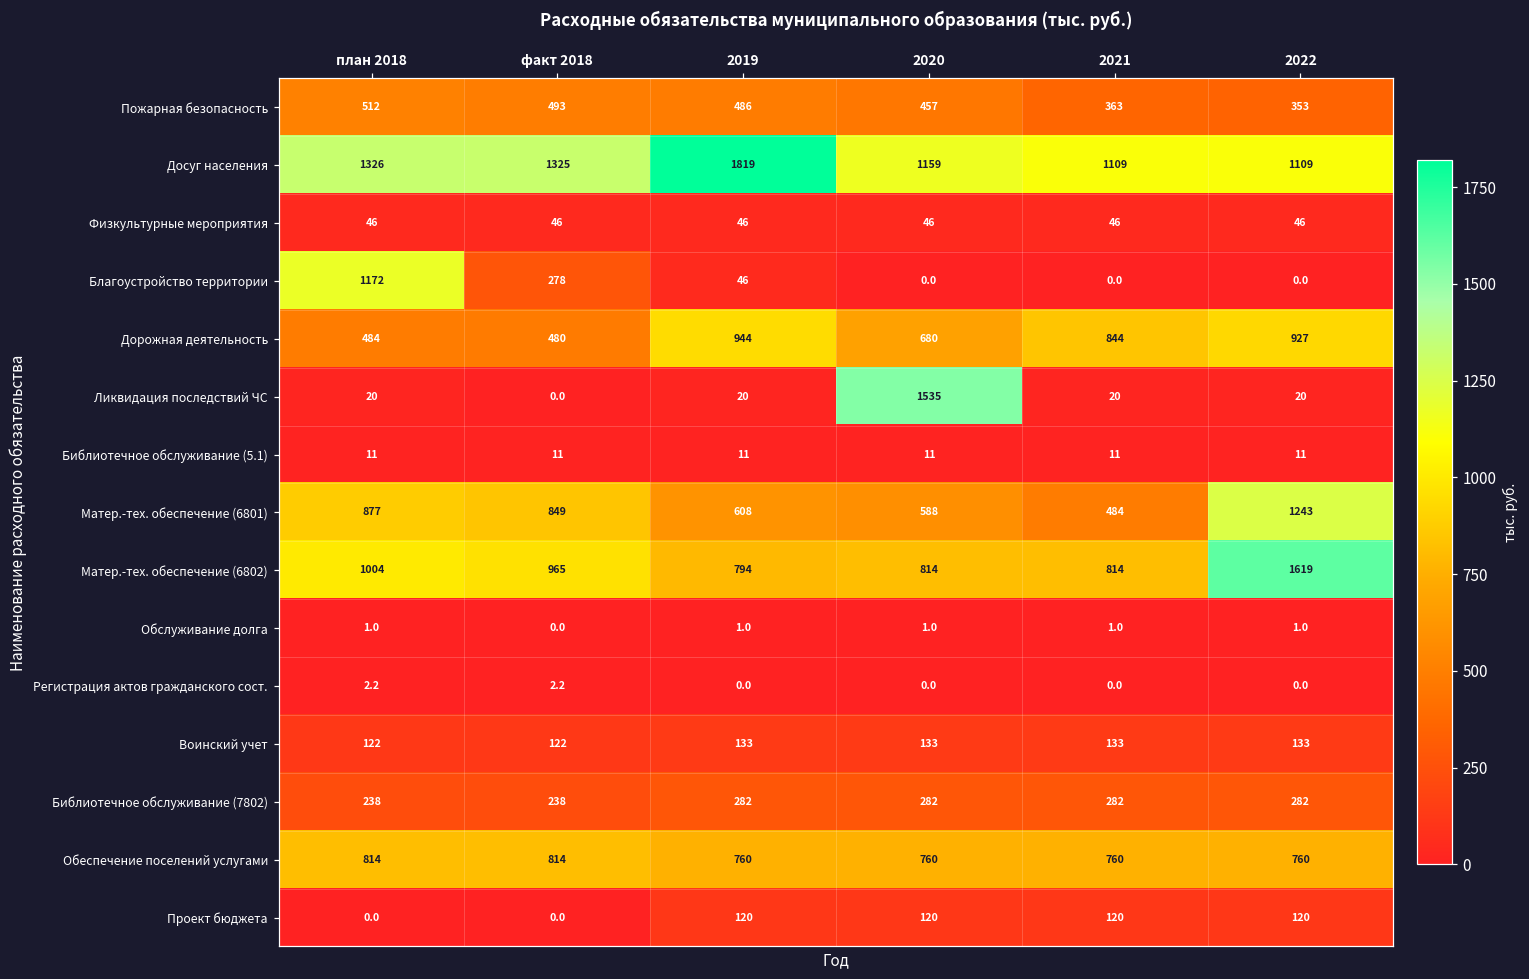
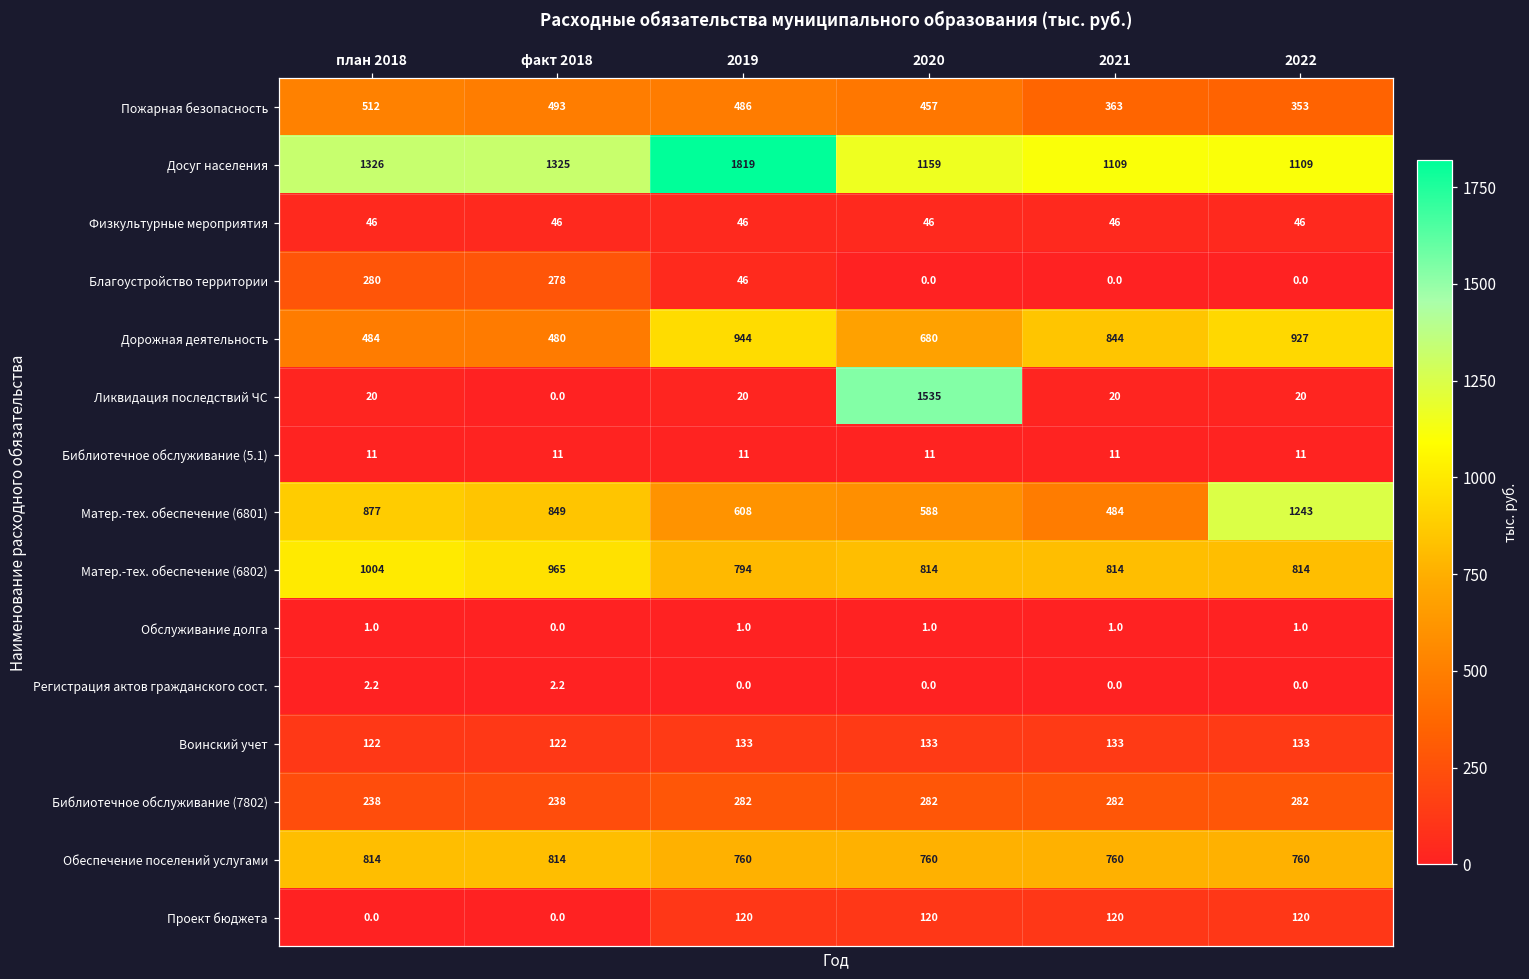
  {
    "Пожарная безопасность": {
      "план 2018": 512,
      "факт 2018": 493,
      "2019": 486,
      "2020": 457,
      "2021": 363,
      "2022": 353
    },
    "Досуг населения": {
      "план 2018": 1326,
      "факт 2018": 1325,
      "2019": 1819,
      "2020": 1159,
      "2021": 1109,
      "2022": 1109
    },
    "Физкультурные мероприятия": {
      "план 2018": 46,
      "факт 2018": 46,
      "2019": 46,
      "2020": 46,
      "2021": 46,
      "2022": 46
    },
    "Благоустройство территории": {
-     "план 2018": 1172,
+     "план 2018": 280,
      "факт 2018": 278,
      "2019": 46,
      "2020": 0.0,
      "2021": 0.0,
      "2022": 0.0
    },
    "Дорожная деятельность": {
      "план 2018": 484,
      "факт 2018": 480,
      "2019": 944,
      "2020": 680,
      "2021": 844,
      "2022": 927
    },
    "Ликвидация последствий ЧС": {
      "план 2018": 20,
      "факт 2018": 0.0,
      "2019": 20,
      "2020": 1535,
      "2021": 20,
      "2022": 20
    },
    "Библиотечное обслуживание (5.1)": {
      "план 2018": 11,
      "факт 2018": 11,
      "2019": 11,
      "2020": 11,
      "2021": 11,
      "2022": 11
    },
    "Матер.-тех. обеспечение (6801)": {
      "план 2018": 877,
      "факт 2018": 849,
      "2019": 608,
      "2020": 588,
      "2021": 484,
      "2022": 1243
    },
    "Матер.-тех. обеспечение (6802)": {
      "план 2018": 1004,
      "факт 2018": 965,
      "2019": 794,
      "2020": 814,
      "2021": 814,
-     "2022": 1619
+     "2022": 814
    },
    "Обслуживание долга": {
      "план 2018": 1.0,
      "факт 2018": 0.0,
      "2019": 1.0,
      "2020": 1.0,
      "2021": 1.0,
      "2022": 1.0
    },
    "Регистрация актов гражданского сост.": {
      "план 2018": 2.2,
      "факт 2018": 2.2,
      "2019": 0.0,
      "2020": 0.0,
      "2021": 0.0,
      "2022": 0.0
    },
    "Воинский учет": {
      "план 2018": 122,
      "факт 2018": 122,
      "2019": 133,
      "2020": 133,
      "2021": 133,
      "2022": 133
    },
    "Библиотечное обслуживание (7802)": {
      "план 2018": 238,
      "факт 2018": 238,
      "2019": 282,
      "2020": 282,
      "2021": 282,
      "2022": 282
    },
    "Обеспечение поселений услугами": {
      "план 2018": 814,
      "факт 2018": 814,
      "2019": 760,
      "2020": 760,
      "2021": 760,
      "2022": 760
    },
    "Проект бюджета": {
      "план 2018": 0.0,
      "факт 2018": 0.0,
      "2019": 120,
      "2020": 120,
      "2021": 120,
      "2022": 120
    }
  }
